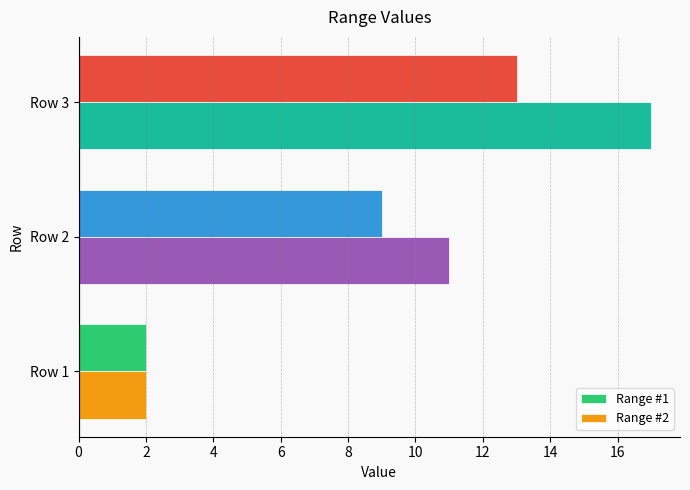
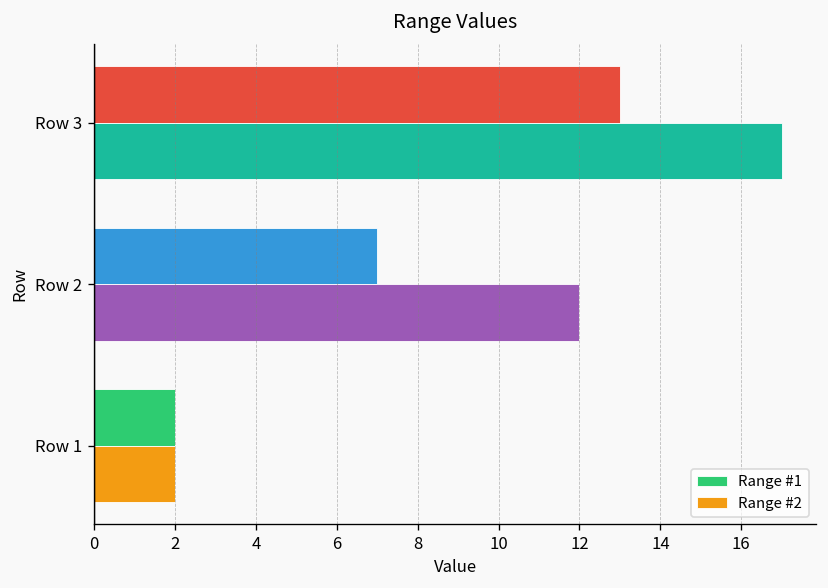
  {
    "Range #1": {
      "Row 3": 13,
-     "Row 2": 9,
+     "Row 2": 7,
      "Row 1": 2
    },
    "Range #2": {
      "Row 3": 17,
-     "Row 2": 11,
+     "Row 2": 12,
      "Row 1": 2
    }
  }
